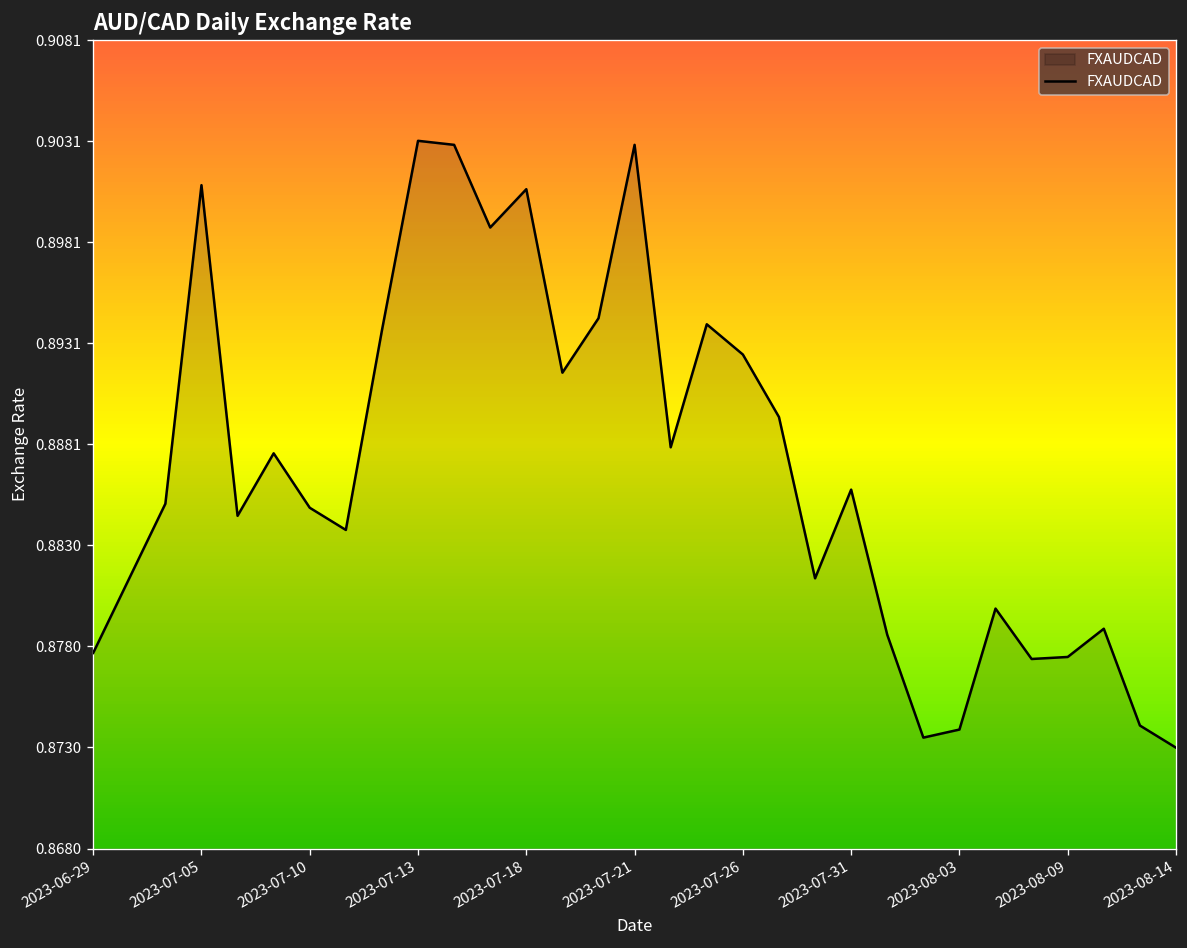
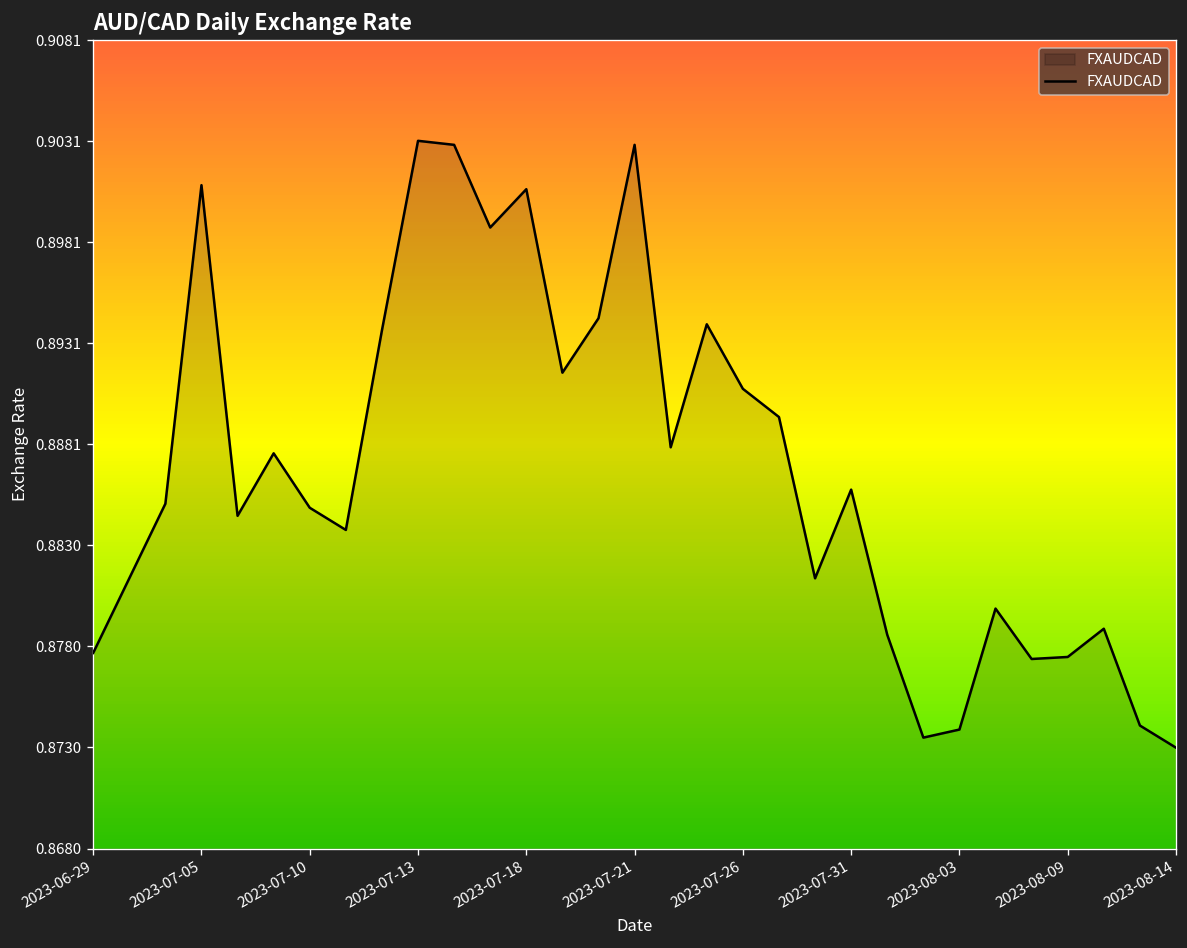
  {
    "2023-06-29": 0.8777,
    "2023-07-05": 0.9009,
    "2023-07-10": 0.8849,
    "2023-07-13": 0.9031,
    "2023-07-18": 0.9007,
    "2023-07-21": 0.9029,
-   "2023-07-26": 0.8925,
+   "2023-07-26": 0.8908,
    "2023-07-31": 0.8858,
    "2023-08-03": 0.8739,
    "2023-08-09": 0.8775,
    "2023-08-14": 0.8730
  }
